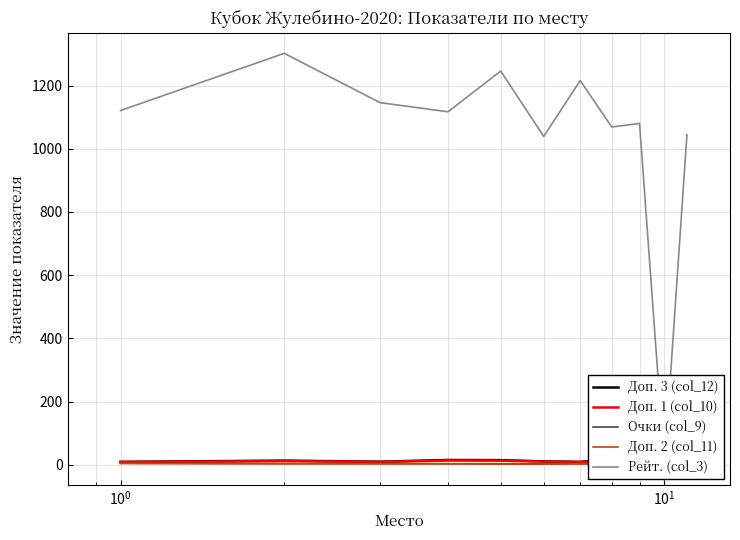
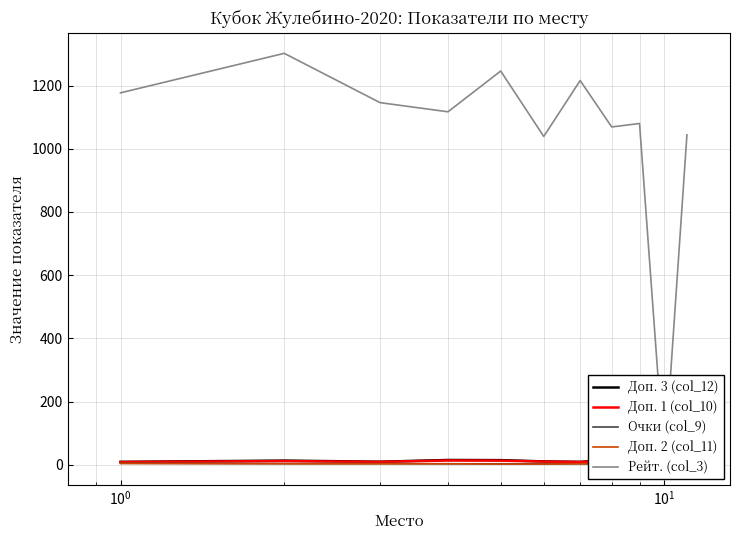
  {
    "Рейт. (col_3)": {
-     "10^0": 1120
+     "10^0": 1180
    }
  }
